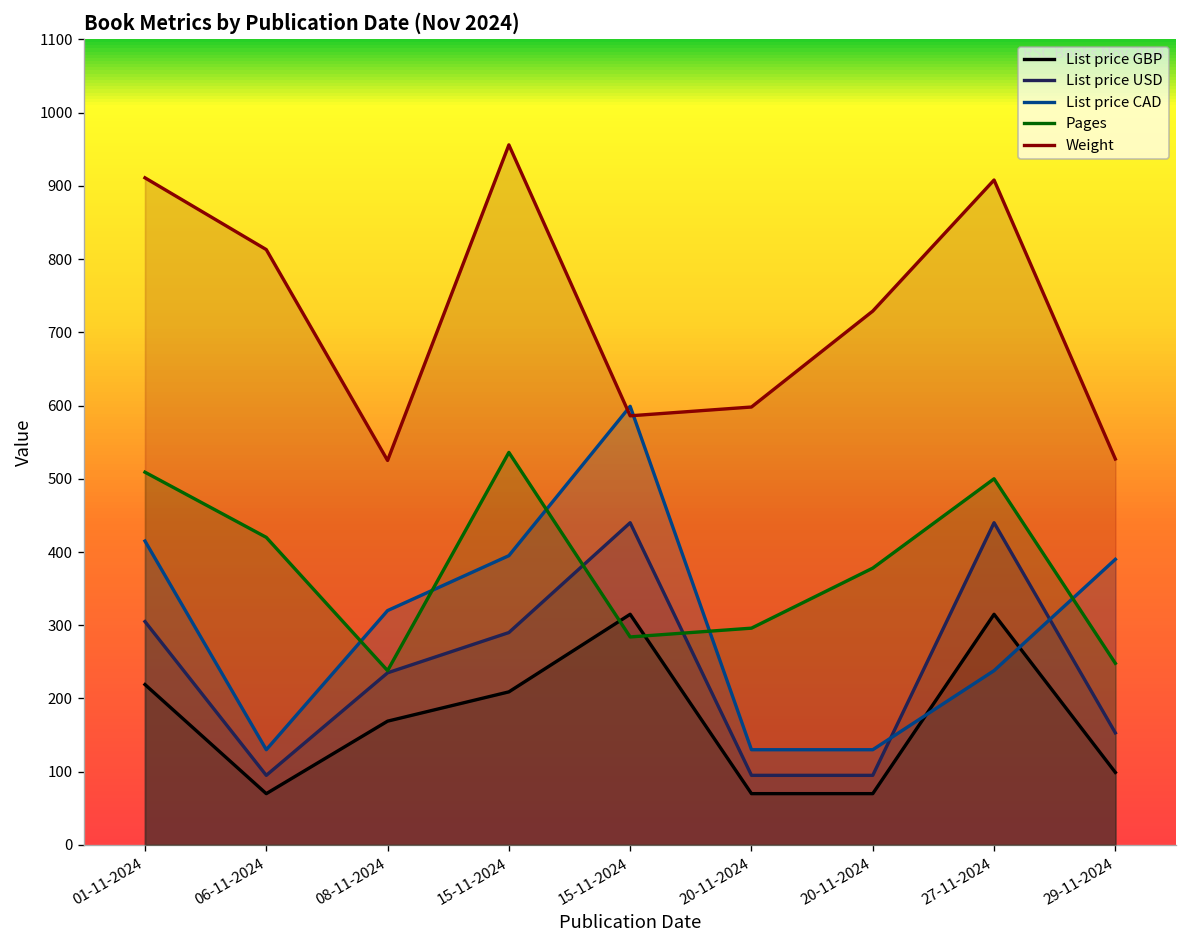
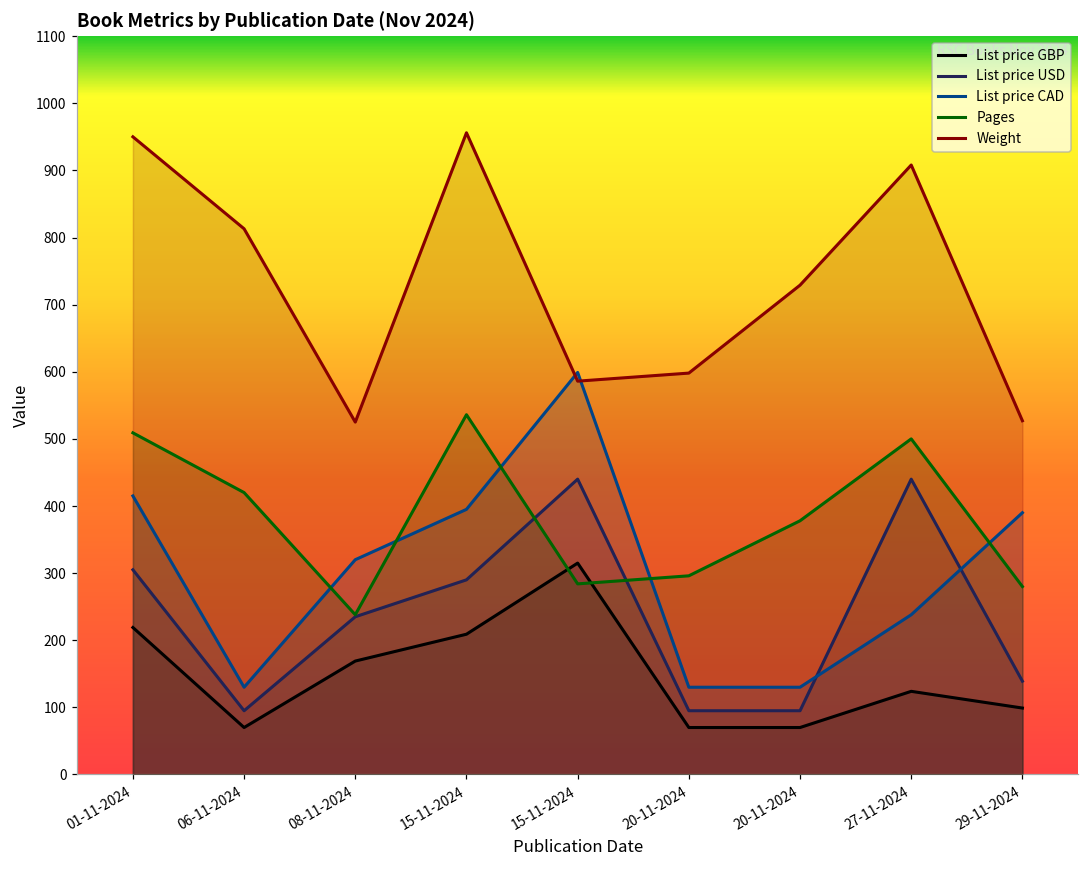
  {
    "List price GBP": {
      "01-11-2024": 220,
      "06-11-2024": 70,
      "08-11-2024": 170,
-     "27-11-2024": 310,
+     "27-11-2024": 120,
      "29-11-2024": 100
    },
    "List price USD": {
      "01-11-2024": 310,
      "06-11-2024": 100,
      "27-11-2024": 440,
-     "29-11-2024": 150
+     "29-11-2024": 140
    },
    "List price CAD": {
      "01-11-2024": 420,
      "06-11-2024": 130,
      "08-11-2024": 320,
      "27-11-2024": 240,
      "29-11-2024": 390
    },
    "Pages": {
      "01-11-2024": 510,
      "06-11-2024": 420,
      "27-11-2024": 500,
-     "29-11-2024": 250
+     "29-11-2024": 280
    },
    "Weight": {
-     "01-11-2024": 910,
+     "01-11-2024": 950,
      "06-11-2024": 810,
      "08-11-2024": 530,
      "27-11-2024": 910,
      "29-11-2024": 530
    }
  }
